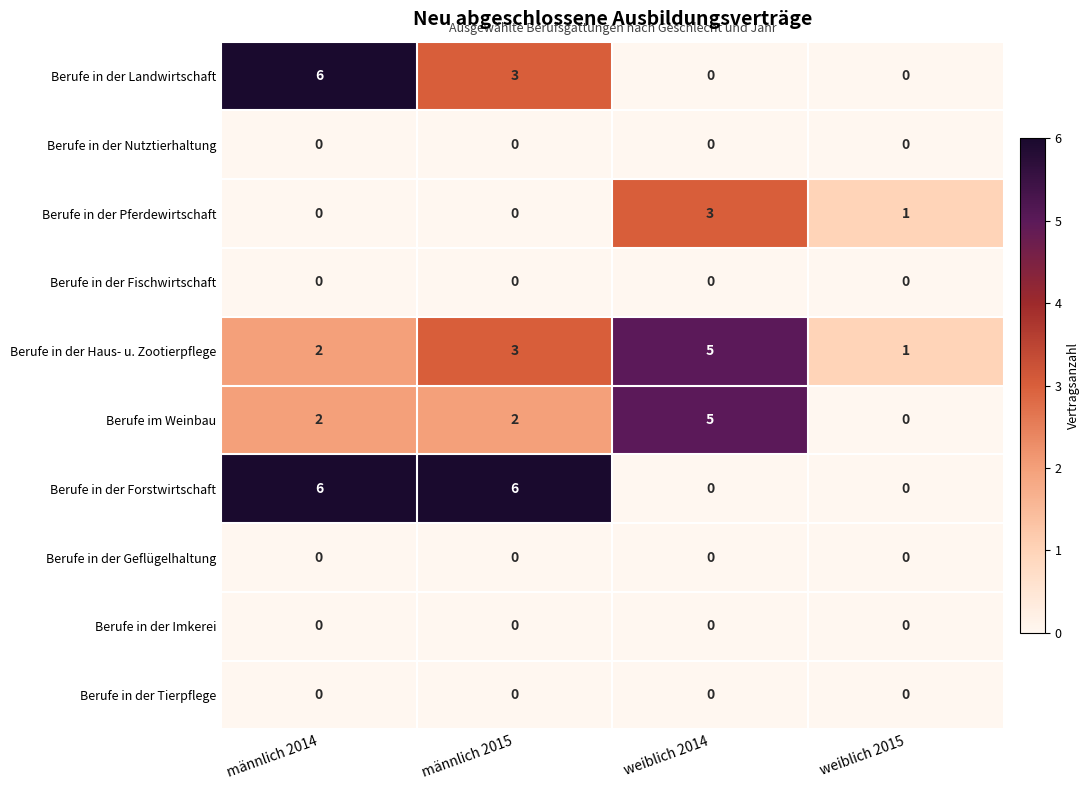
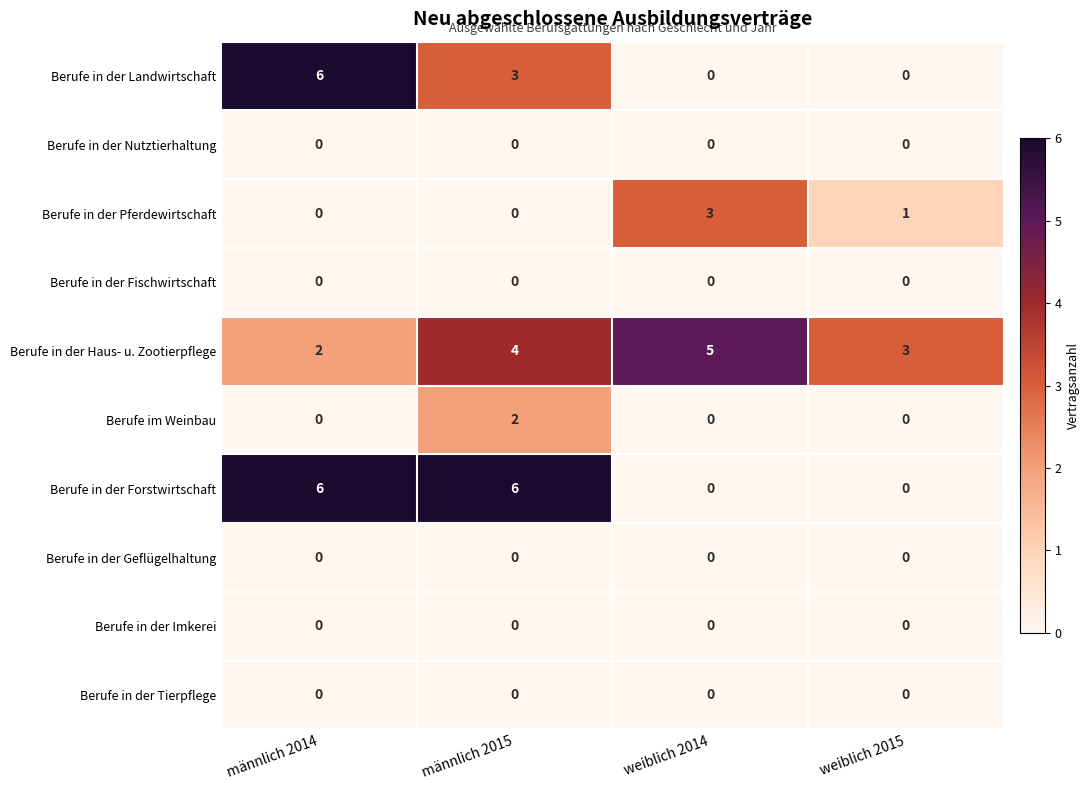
  {
    "Berufe in der Landwirtschaft": {
      "männlich 2014": 6,
      "männlich 2015": 3,
      "weiblich 2014": 0,
      "weiblich 2015": 0
    },
    "Berufe in der Nutztierhaltung": {
      "männlich 2014": 0,
      "männlich 2015": 0,
      "weiblich 2014": 0,
      "weiblich 2015": 0
    },
    "Berufe in der Pferdewirtschaft": {
      "männlich 2014": 0,
      "männlich 2015": 0,
      "weiblich 2014": 3,
      "weiblich 2015": 1
    },
    "Berufe in der Fischwirtschaft": {
      "männlich 2014": 0,
      "männlich 2015": 0,
      "weiblich 2014": 0,
      "weiblich 2015": 0
    },
    "Berufe in der Haus- u. Zootierpflege": {
      "männlich 2014": 2,
-     "männlich 2015": 3,
+     "männlich 2015": 4,
      "weiblich 2014": 5,
-     "weiblich 2015": 1
+     "weiblich 2015": 3
    },
    "Berufe im Weinbau": {
-     "männlich 2014": 2,
+     "männlich 2014": 0,
      "männlich 2015": 2,
-     "weiblich 2014": 5,
+     "weiblich 2014": 0,
      "weiblich 2015": 0
    },
    "Berufe in der Forstwirtschaft": {
      "männlich 2014": 6,
      "männlich 2015": 6,
      "weiblich 2014": 0,
      "weiblich 2015": 0
    },
    "Berufe in der Geflügelhaltung": {
      "männlich 2014": 0,
      "männlich 2015": 0,
      "weiblich 2014": 0,
      "weiblich 2015": 0
    },
    "Berufe in der Imkerei": {
      "männlich 2014": 0,
      "männlich 2015": 0,
      "weiblich 2014": 0,
      "weiblich 2015": 0
    },
    "Berufe in der Tierpflege": {
      "männlich 2014": 0,
      "männlich 2015": 0,
      "weiblich 2014": 0,
      "weiblich 2015": 0
    }
  }
